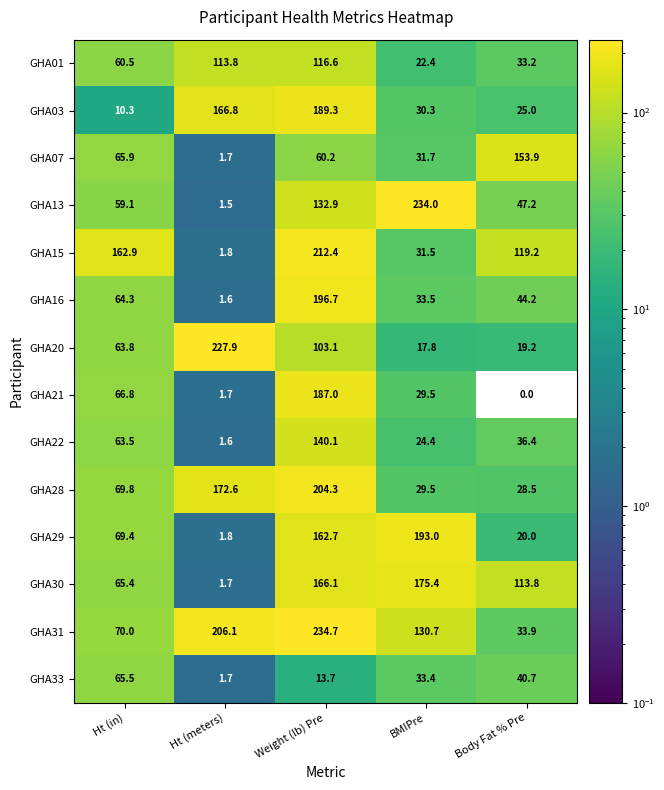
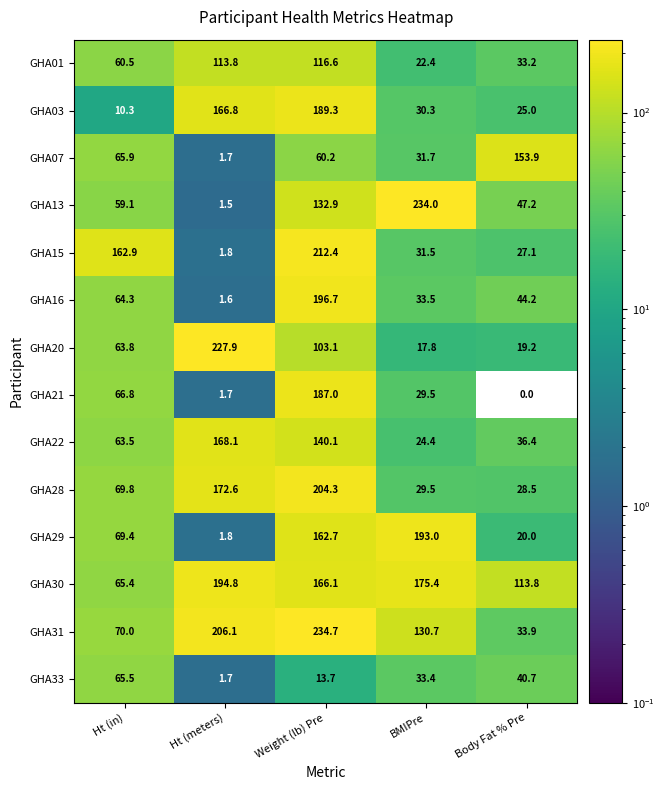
  {
    "GHA01": {
      "Ht (in)": 60.5,
      "Ht (meters)": 113.8,
      "Weight (lb) Pre": 116.6,
      "BMIPre": 22.4,
      "Body Fat % Pre": 33.2
    },
    "GHA03": {
      "Ht (in)": 10.3,
      "Ht (meters)": 166.8,
      "Weight (lb) Pre": 189.3,
      "BMIPre": 30.3,
      "Body Fat % Pre": 25.0
    },
    "GHA07": {
      "Ht (in)": 65.9,
      "Ht (meters)": 1.7,
      "Weight (lb) Pre": 60.2,
      "BMIPre": 31.7,
      "Body Fat % Pre": 153.9
    },
    "GHA13": {
      "Ht (in)": 59.1,
      "Ht (meters)": 1.5,
      "Weight (lb) Pre": 132.9,
      "BMIPre": 234.0,
      "Body Fat % Pre": 47.2
    },
    "GHA15": {
      "Ht (in)": 162.9,
      "Ht (meters)": 1.8,
      "Weight (lb) Pre": 212.4,
      "BMIPre": 31.5,
-     "Body Fat % Pre": 119.2
+     "Body Fat % Pre": 27.1
    },
    "GHA16": {
      "Ht (in)": 64.3,
      "Ht (meters)": 1.6,
      "Weight (lb) Pre": 196.7,
      "BMIPre": 33.5,
      "Body Fat % Pre": 44.2
    },
    "GHA20": {
      "Ht (in)": 63.8,
      "Ht (meters)": 227.9,
      "Weight (lb) Pre": 103.1,
      "BMIPre": 17.8,
      "Body Fat % Pre": 19.2
    },
    "GHA21": {
      "Ht (in)": 66.8,
      "Ht (meters)": 1.7,
      "Weight (lb) Pre": 187.0,
      "BMIPre": 29.5,
      "Body Fat % Pre": 0.0
    },
    "GHA22": {
      "Ht (in)": 63.5,
-     "Ht (meters)": 1.6,
+     "Ht (meters)": 168.1,
      "Weight (lb) Pre": 140.1,
      "BMIPre": 24.4,
      "Body Fat % Pre": 36.4
    },
    "GHA28": {
      "Ht (in)": 69.8,
      "Ht (meters)": 172.6,
      "Weight (lb) Pre": 204.3,
      "BMIPre": 29.5,
      "Body Fat % Pre": 28.5
    },
    "GHA29": {
      "Ht (in)": 69.4,
      "Ht (meters)": 1.8,
      "Weight (lb) Pre": 162.7,
      "BMIPre": 193.0,
      "Body Fat % Pre": 20.0
    },
    "GHA30": {
      "Ht (in)": 65.4,
-     "Ht (meters)": 1.7,
+     "Ht (meters)": 194.8,
      "Weight (lb) Pre": 166.1,
      "BMIPre": 175.4,
      "Body Fat % Pre": 113.8
    },
    "GHA31": {
      "Ht (in)": 70.0,
      "Ht (meters)": 206.1,
      "Weight (lb) Pre": 234.7,
      "BMIPre": 130.7,
      "Body Fat % Pre": 33.9
    },
    "GHA33": {
      "Ht (in)": 65.5,
      "Ht (meters)": 1.7,
      "Weight (lb) Pre": 13.7,
      "BMIPre": 33.4,
      "Body Fat % Pre": 40.7
    }
  }
